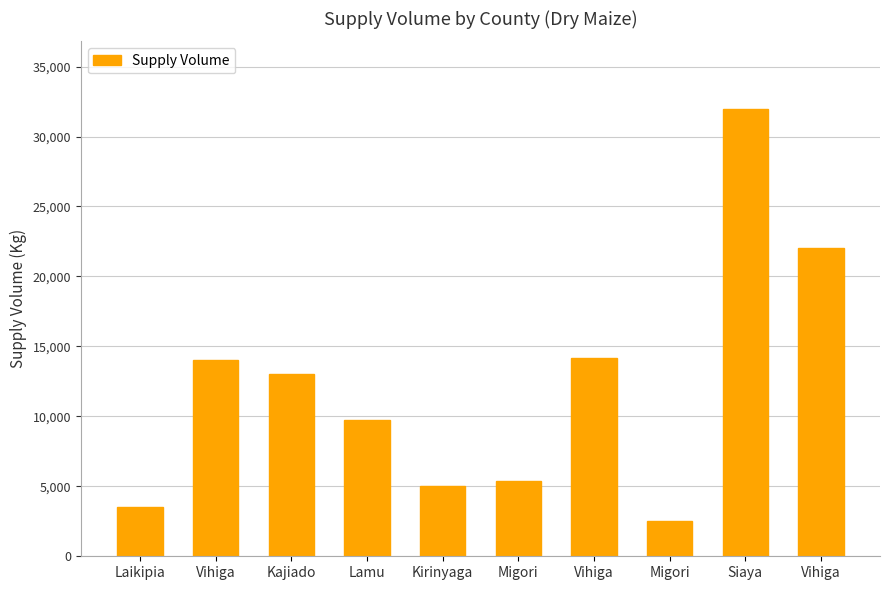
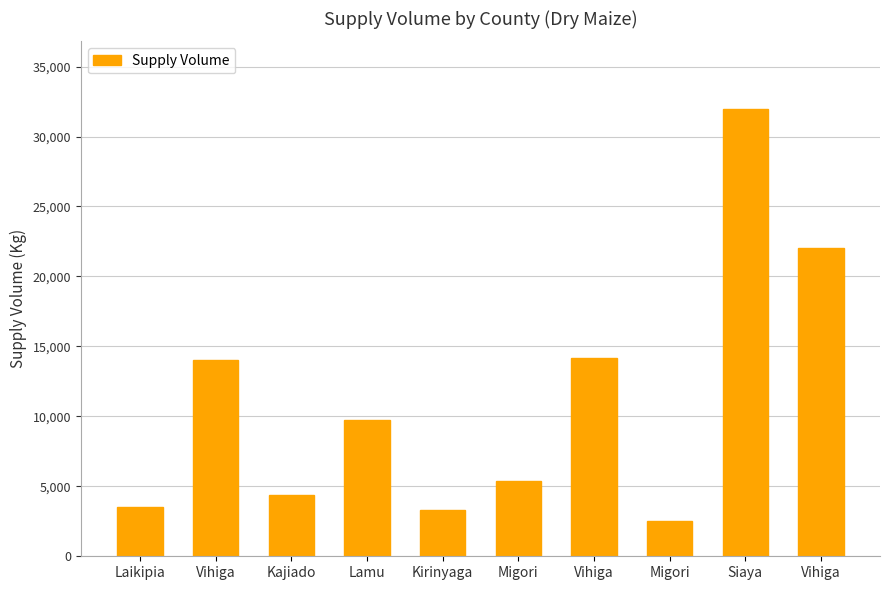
  {
    "Laikipia": "3,500",
-   "Kajiado": "13,000",
+   "Kajiado": "4,400",
    "Lamu": "9,700",
-   "Kirinyaga": "5,000",
+   "Kirinyaga": "3,300",
    "Siaya": "32,000"
  }
